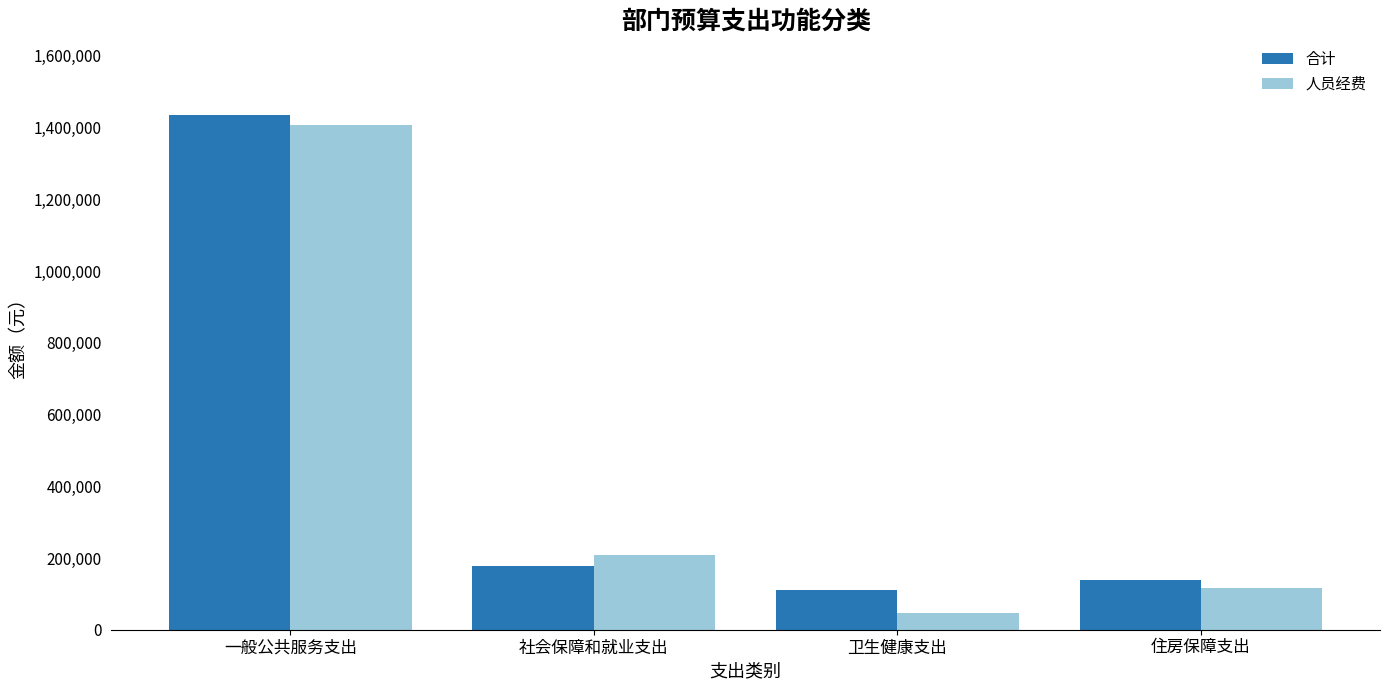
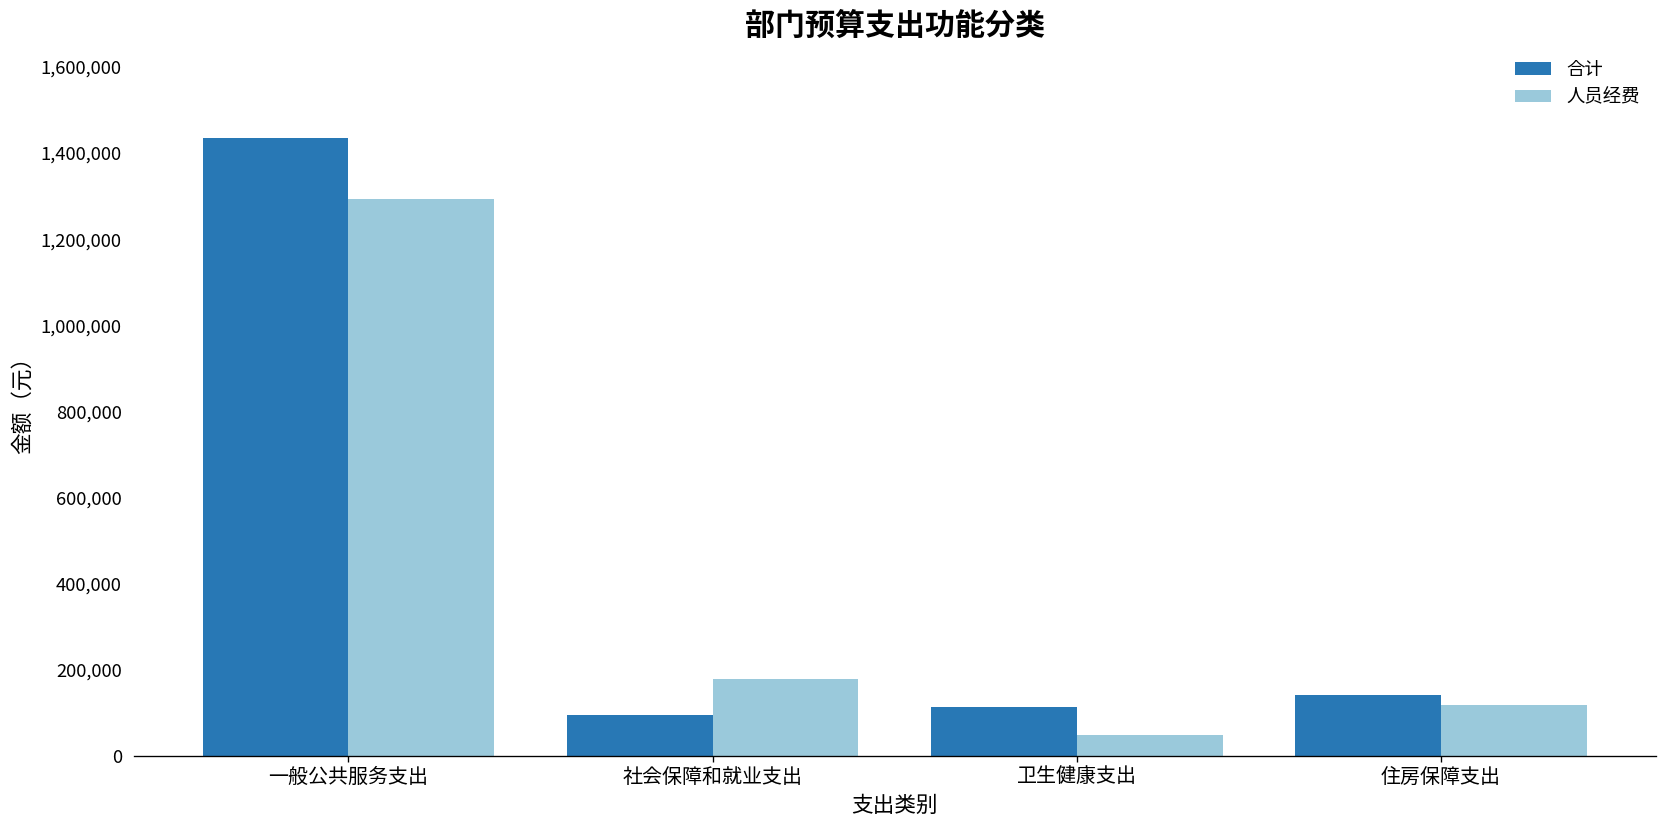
  {
    "合计": {
      "一般公共服务支出": "1,440,000",
-     "社会保障和就业支出": "180,000",
+     "社会保障和就业支出": "100,000",
      "卫生健康支出": "110,000",
      "住房保障支出": "140,000"
    },
    "人员经费": {
-     "一般公共服务支出": "1,410,000",
-     "社会保障和就业支出": "210,000",
+     "一般公共服务支出": "1,290,000",
+     "社会保障和就业支出": "180,000",
      "卫生健康支出": "50,000",
      "住房保障支出": "120,000"
    }
  }
